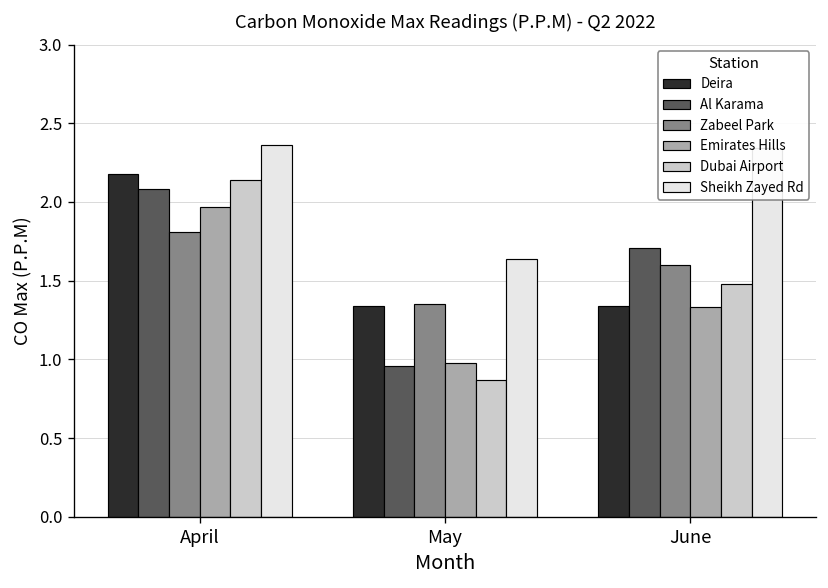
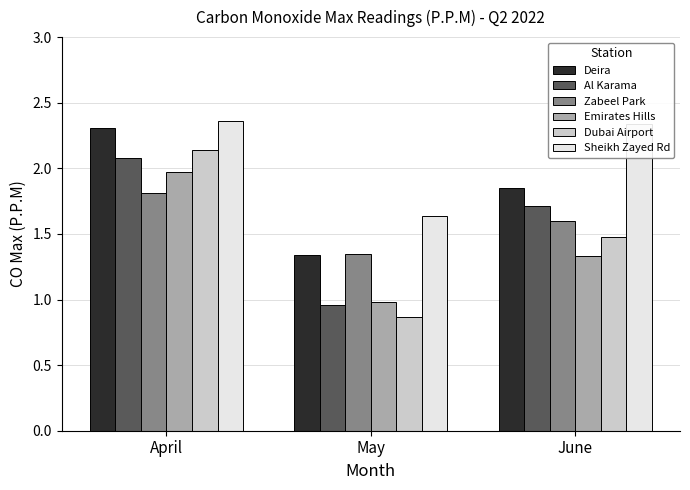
  {
    "Deira": {
-     "April": 2.18,
+     "April": 2.31,
      "May": 1.34,
-     "June": 1.34
+     "June": 1.85
    },
    "Al Karama": {
      "April": 2.08,
      "May": 0.96,
      "June": 1.71
    }
  }
